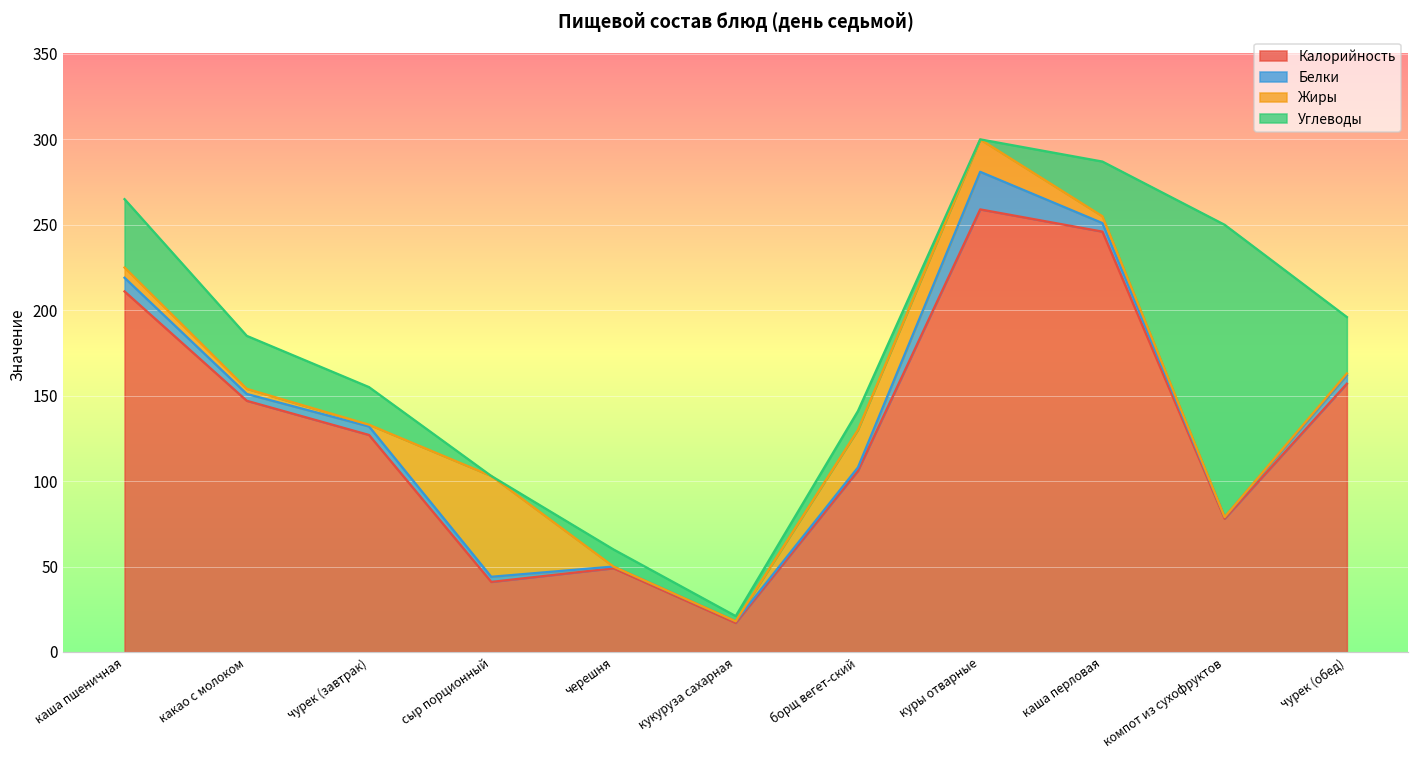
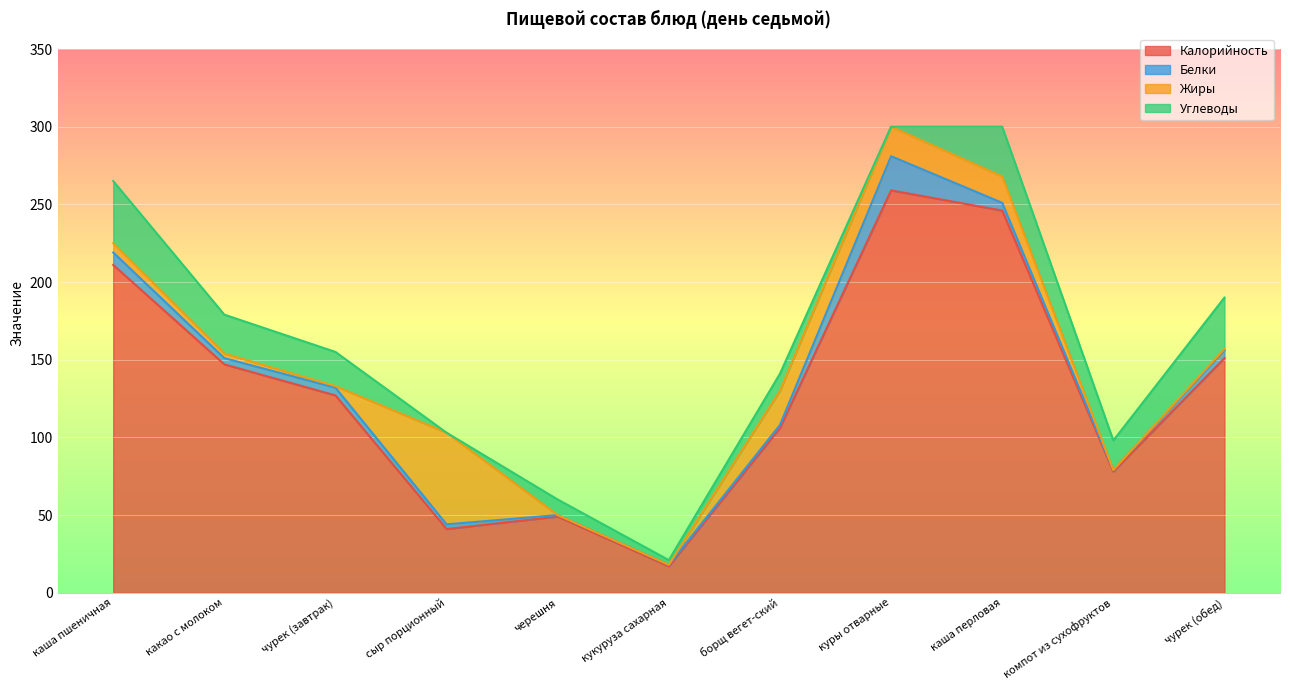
  {
    "Калорийность": {
      "каша пшеничная": 211,
      "какао с молоком": 147,
      "чурек (завтрак)": 127,
      "сыр порционный": 41,
      "борщ вегет-ский": 106,
      "куры отварные": 259,
      "каша перловая": 246,
-     "чурек (обед)": 157
+     "чурек (обед)": 151
    },
    "Белки": {
      "каша пшеничная": 8,
      "какао с молоком": 4,
      "сыр порционный": 3,
      "борщ вегет-ский": 2,
      "куры отварные": 22,
      "каша перловая": 5
    },
    "Жиры": {
      "каша пшеничная": 6,
      "какао с молоком": 3,
      "борщ вегет-ский": 22,
-     "каша перловая": 4
+     "каша перловая": 17
    },
    "Углеводы": {
      "каша пшеничная": 40,
-     "какао с молоком": 31,
+     "какао с молоком": 25,
      "чурек (завтрак)": 22,
      "черешня": 10,
      "кукуруза сахарная": 3,
      "борщ вегет-ский": 11,
      "каша перловая": 32,
-     "компот из сухофруктов": 171,
+     "компот из сухофруктов": 19,
      "чурек (обед)": 33
    }
  }
